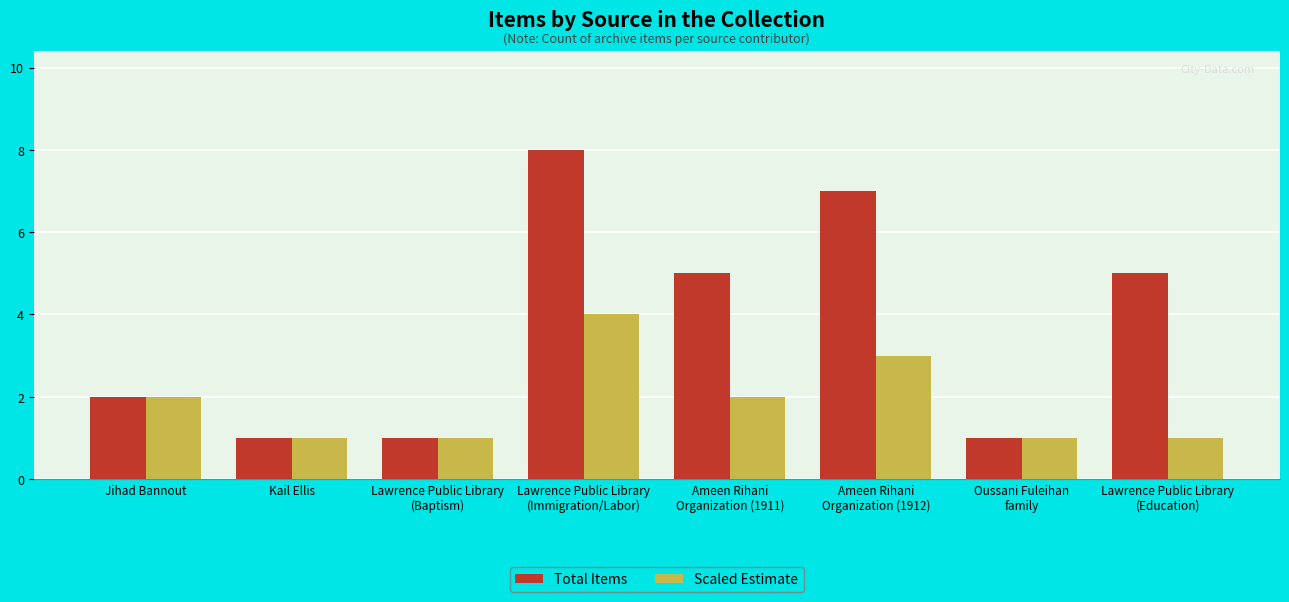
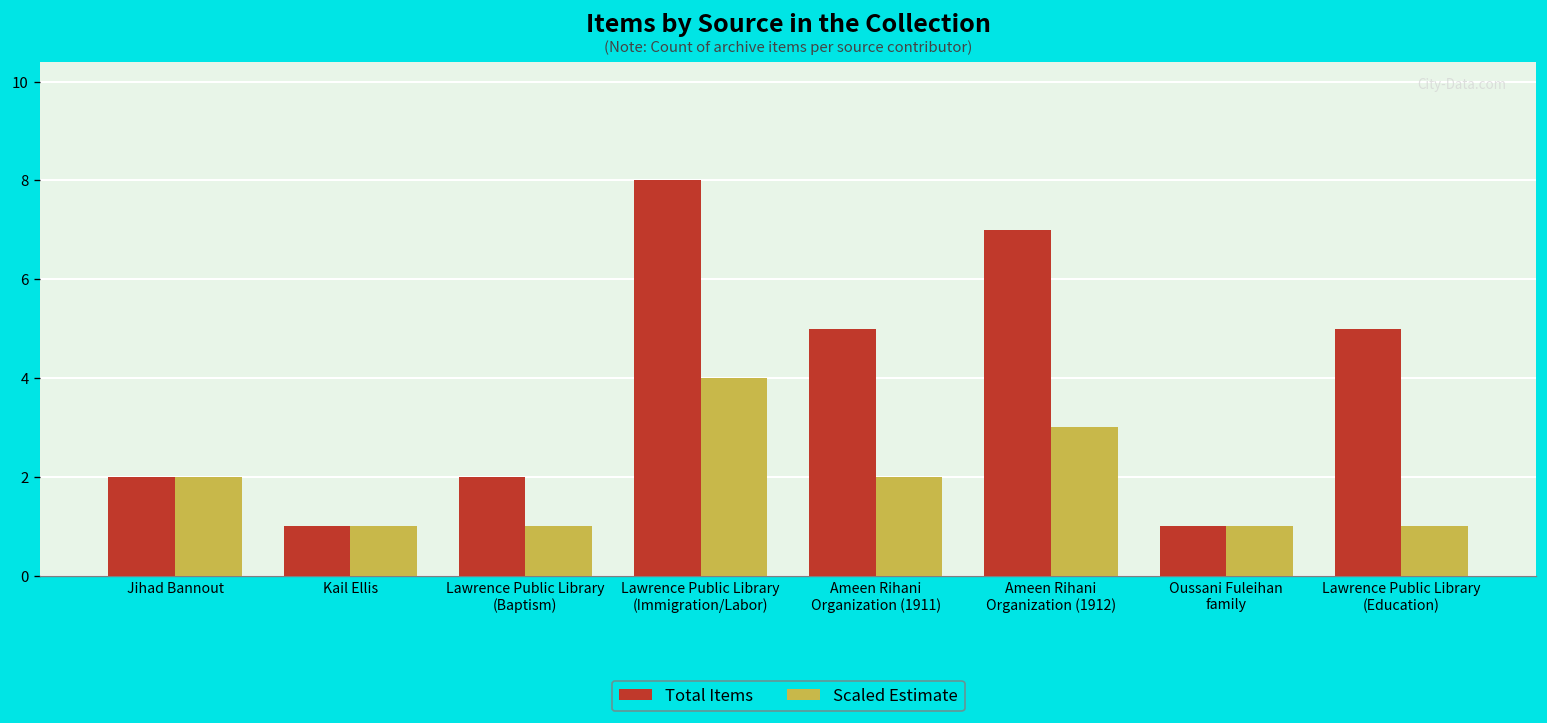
  {
    "Total Items": {
      "Jihad Bannout": 2,
      "Kail Ellis": 1,
-     "Lawrence Public Library (Baptism)": 1,
+     "Lawrence Public Library (Baptism)": 2,
      "Lawrence Public Library (Immigration/Labor)": 8,
      "Ameen Rihani Organization (1911)": 5,
      "Ameen Rihani Organization (1912)": 7,
      "Oussani Fuleihan family": 1,
      "Lawrence Public Library (Education)": 5
    },
    "Scaled Estimate": {
      "Jihad Bannout": 2,
      "Kail Ellis": 1,
      "Lawrence Public Library (Baptism)": 1,
      "Lawrence Public Library (Immigration/Labor)": 4,
      "Ameen Rihani Organization (1911)": 2,
      "Ameen Rihani Organization (1912)": 3,
      "Oussani Fuleihan family": 1,
      "Lawrence Public Library (Education)": 1
    }
  }
